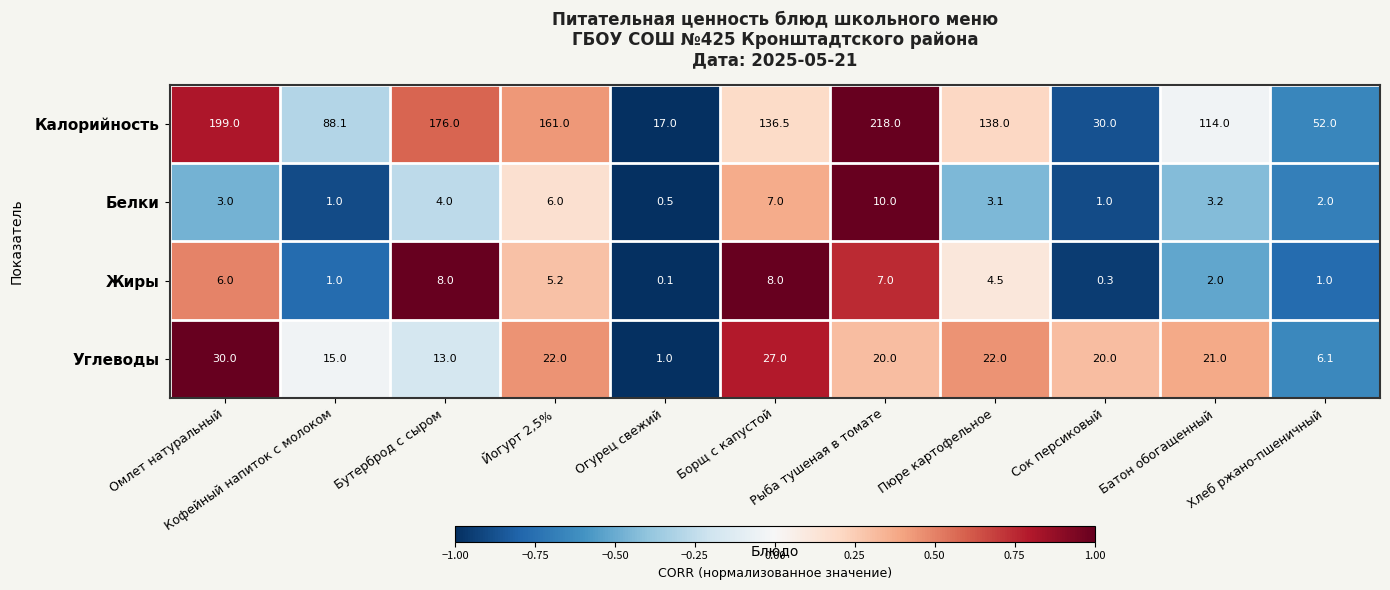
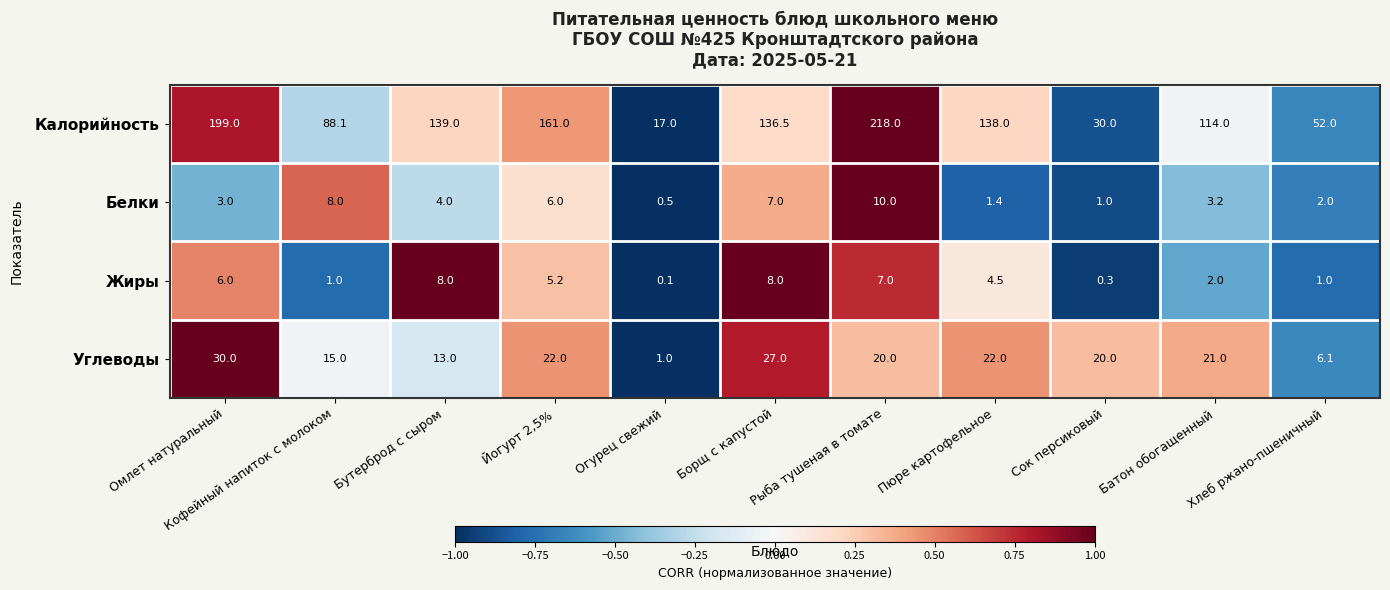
  {
    "Калорийность": {
      "Омлет натуральный": 199.0,
      "Кофейный напиток с молоком": 88.1,
-     "Бутерброд с сыром": 176.0,
+     "Бутерброд с сыром": 139.0,
      "Йогурт 2,5%": 161.0,
      "Огурец свежий": 17.0,
      "Борщ с капустой": 136.5,
      "Рыба тушеная в томате": 218.0,
      "Пюре картофельное": 138.0,
      "Сок персиковый": 30.0,
      "Батон обогащенный": 114.0,
      "Хлеб ржано-пшеничный": 52.0
    },
    "Белки": {
      "Омлет натуральный": 3.0,
-     "Кофейный напиток с молоком": 1.0,
+     "Кофейный напиток с молоком": 8.0,
      "Бутерброд с сыром": 4.0,
      "Йогурт 2,5%": 6.0,
      "Огурец свежий": 0.5,
      "Борщ с капустой": 7.0,
      "Рыба тушеная в томате": 10.0,
-     "Пюре картофельное": 3.1,
+     "Пюре картофельное": 1.4,
      "Сок персиковый": 1.0,
      "Батон обогащенный": 3.2,
      "Хлеб ржано-пшеничный": 2.0
    },
    "Жиры": {
      "Омлет натуральный": 6.0,
      "Кофейный напиток с молоком": 1.0,
      "Бутерброд с сыром": 8.0,
      "Йогурт 2,5%": 5.2,
      "Огурец свежий": 0.1,
      "Борщ с капустой": 8.0,
      "Рыба тушеная в томате": 7.0,
      "Пюре картофельное": 4.5,
      "Сок персиковый": 0.3,
      "Батон обогащенный": 2.0,
      "Хлеб ржано-пшеничный": 1.0
    },
    "Углеводы": {
      "Омлет натуральный": 30.0,
      "Кофейный напиток с молоком": 15.0,
      "Бутерброд с сыром": 13.0,
      "Йогурт 2,5%": 22.0,
      "Огурец свежий": 1.0,
      "Борщ с капустой": 27.0,
      "Рыба тушеная в томате": 20.0,
      "Пюре картофельное": 22.0,
      "Сок персиковый": 20.0,
      "Батон обогащенный": 21.0,
      "Хлеб ржано-пшеничный": 6.1
    }
  }
